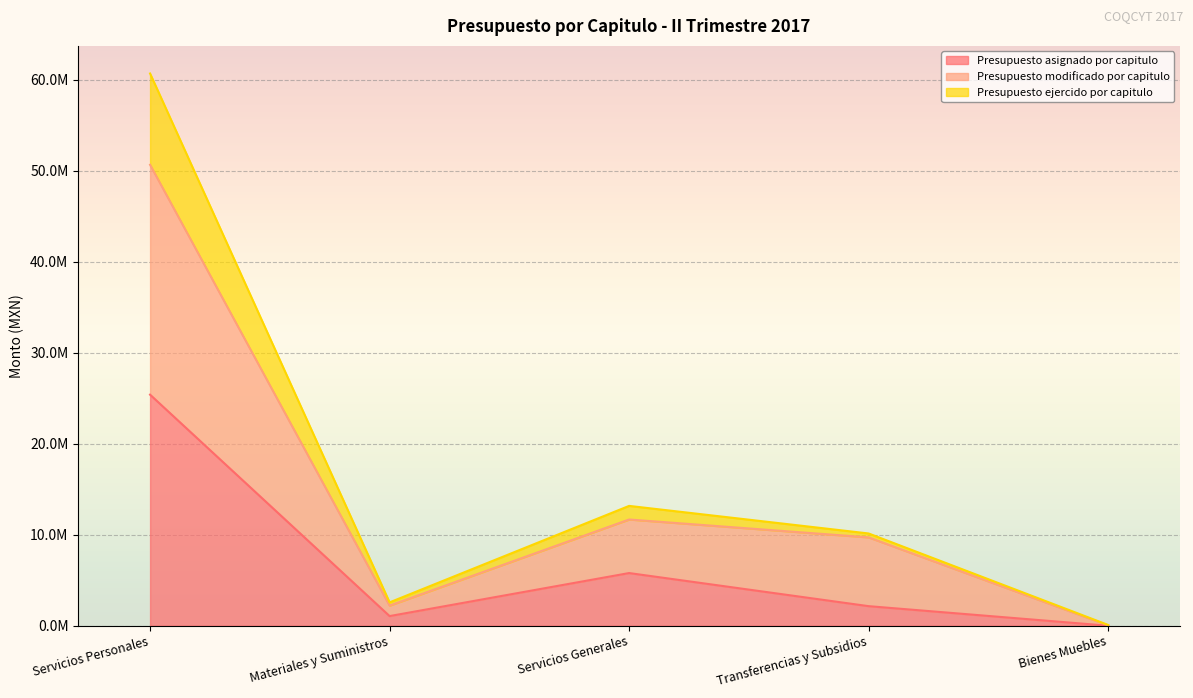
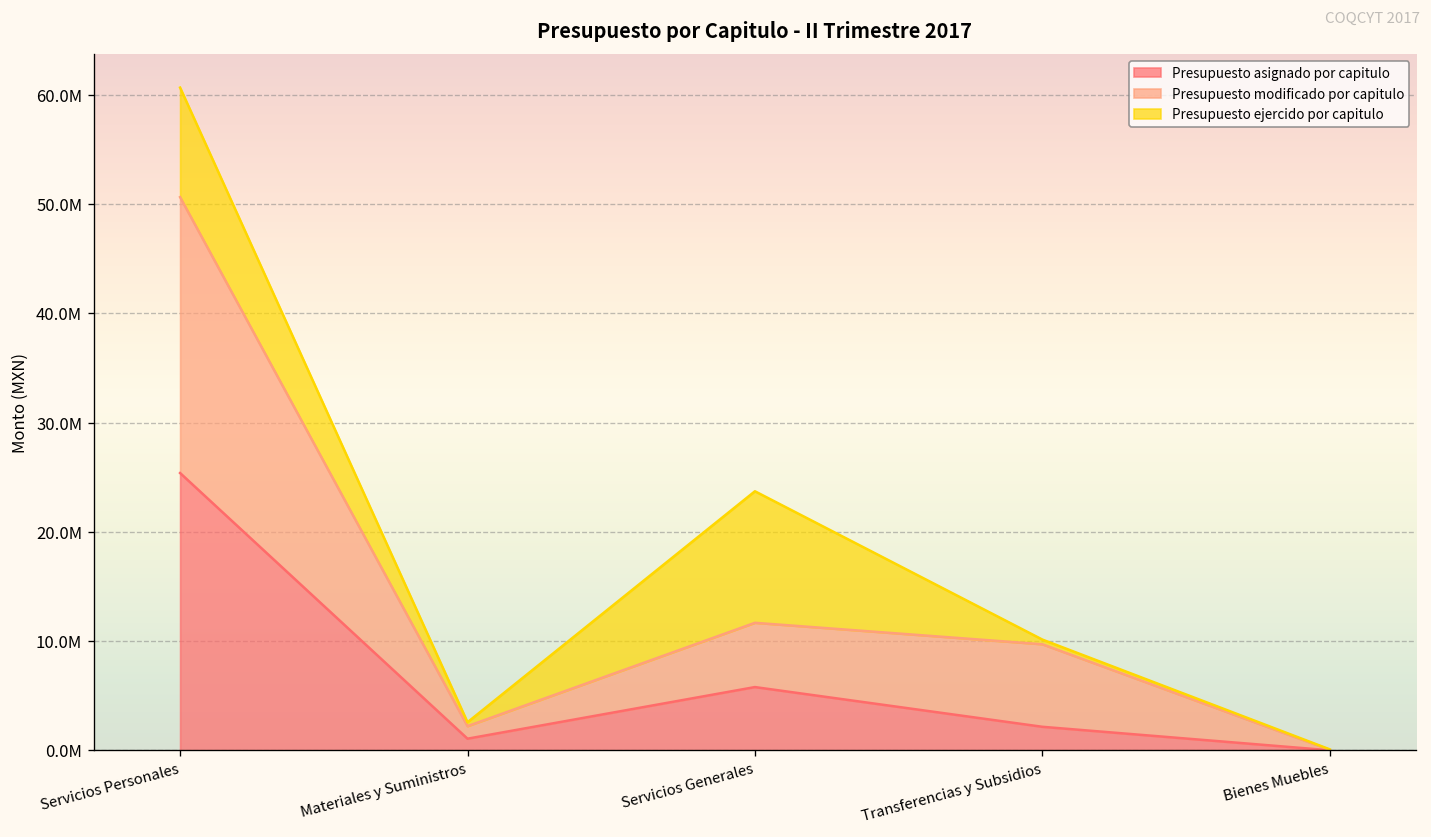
  {
    "Presupuesto ejercido por capitulo": {
      "Servicios Personales": 10000000,
      "Materiales y Suministros": 0,
-     "Servicios Generales": 1000000,
+     "Servicios Generales": 12000000,
      "Transferencias y Subsidios": 0
    }
  }
